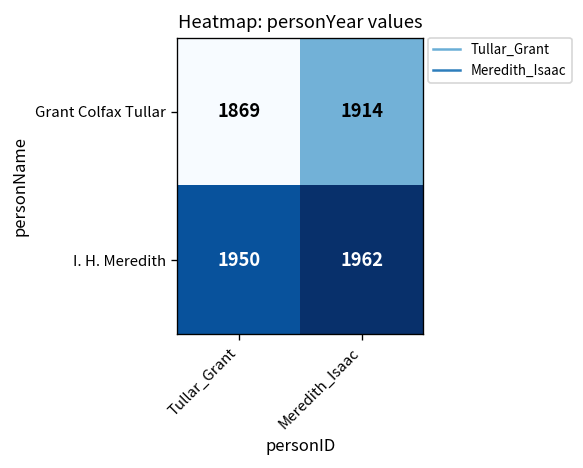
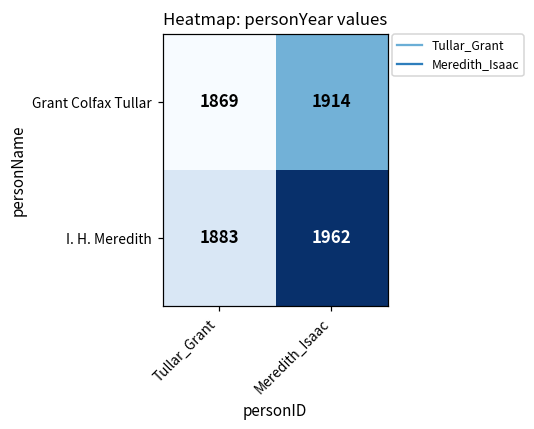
  {
    "Grant Colfax Tullar": {
      "Tullar_Grant": 1869,
      "Meredith_Isaac": 1914
    },
    "I. H. Meredith": {
-     "Tullar_Grant": 1950,
+     "Tullar_Grant": 1883,
      "Meredith_Isaac": 1962
    }
  }
